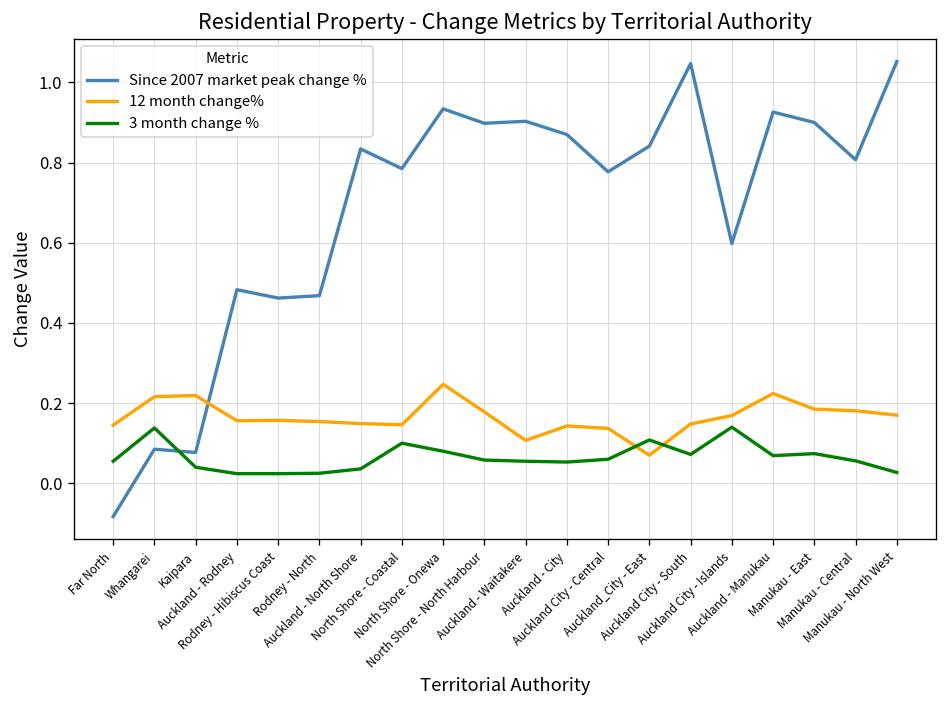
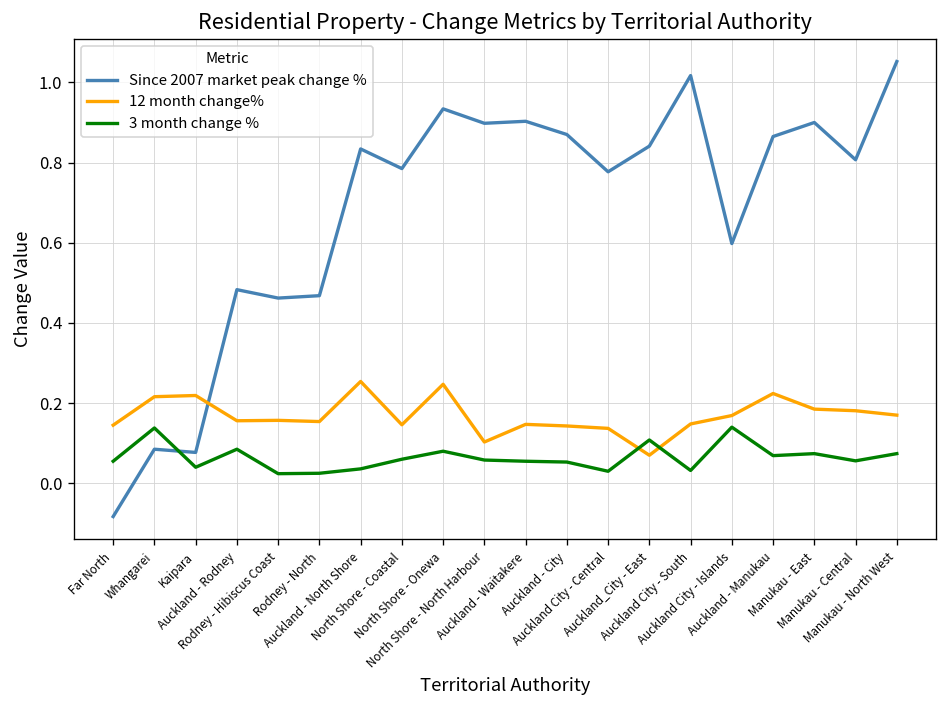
  {
    "Since 2007 market peak change %": {
      "Far North": -0.08,
      "Whangarei": 0.09,
      "Kaipara": 0.08,
      "Auckland - Rodney": 0.48,
      "Rodney - Hibiscus Coast": 0.46,
      "Rodney - North": 0.47,
      "Auckland - North Shore": 0.83,
      "North Shore - Coastal": 0.79,
      "North Shore - Onewa": 0.93,
      "North Shore - North Harbour": 0.90,
      "Auckland - Waitakere": 0.90,
      "Auckland - City": 0.87,
      "Auckland City - Central": 0.78,
      "Auckland_City - East": 0.84,
-     "Auckland City - South": 1.05,
+     "Auckland City - South": 1.02,
      "Auckland City - Islands": 0.60,
-     "Auckland - Manukau": 0.93,
+     "Auckland - Manukau": 0.87,
      "Manukau - East": 0.90,
      "Manukau - Central": 0.81,
      "Manukau - North West": 1.05
    },
    "12 month change%": {
      "Far North": 0.15,
      "Whangarei": 0.22,
      "Kaipara": 0.22,
      "Auckland - Rodney": 0.16,
      "Rodney - Hibiscus Coast": 0.16,
      "Rodney - North": 0.15,
-     "Auckland - North Shore": 0.15,
+     "Auckland - North Shore": 0.25,
      "North Shore - Coastal": 0.15,
      "North Shore - Onewa": 0.25,
-     "North Shore - North Harbour": 0.18,
-     "Auckland - Waitakere": 0.11,
+     "North Shore - North Harbour": 0.10,
+     "Auckland - Waitakere": 0.15,
      "Auckland - City": 0.14,
      "Auckland City - Central": 0.14,
      "Auckland_City - East": 0.07,
      "Auckland City - South": 0.15,
      "Auckland City - Islands": 0.17,
      "Auckland - Manukau": 0.22,
      "Manukau - East": 0.19,
      "Manukau - Central": 0.18,
      "Manukau - North West": 0.17
    },
    "3 month change %": {
      "Far North": 0.06,
      "Whangarei": 0.14,
      "Kaipara": 0.04,
-     "Auckland - Rodney": 0.02,
+     "Auckland - Rodney": 0.09,
      "Rodney - Hibiscus Coast": 0.02,
      "Rodney - North": 0.03,
      "Auckland - North Shore": 0.04,
-     "North Shore - Coastal": 0.10,
+     "North Shore - Coastal": 0.06,
      "North Shore - Onewa": 0.08,
      "North Shore - North Harbour": 0.06,
      "Auckland - Waitakere": 0.06,
      "Auckland - City": 0.05,
-     "Auckland City - Central": 0.06,
+     "Auckland City - Central": 0.03,
      "Auckland_City - East": 0.11,
-     "Auckland City - South": 0.07,
+     "Auckland City - South": 0.03,
      "Auckland City - Islands": 0.14,
      "Auckland - Manukau": 0.07,
      "Manukau - East": 0.07,
      "Manukau - Central": 0.06,
-     "Manukau - North West": 0.03
+     "Manukau - North West": 0.07
    }
  }
